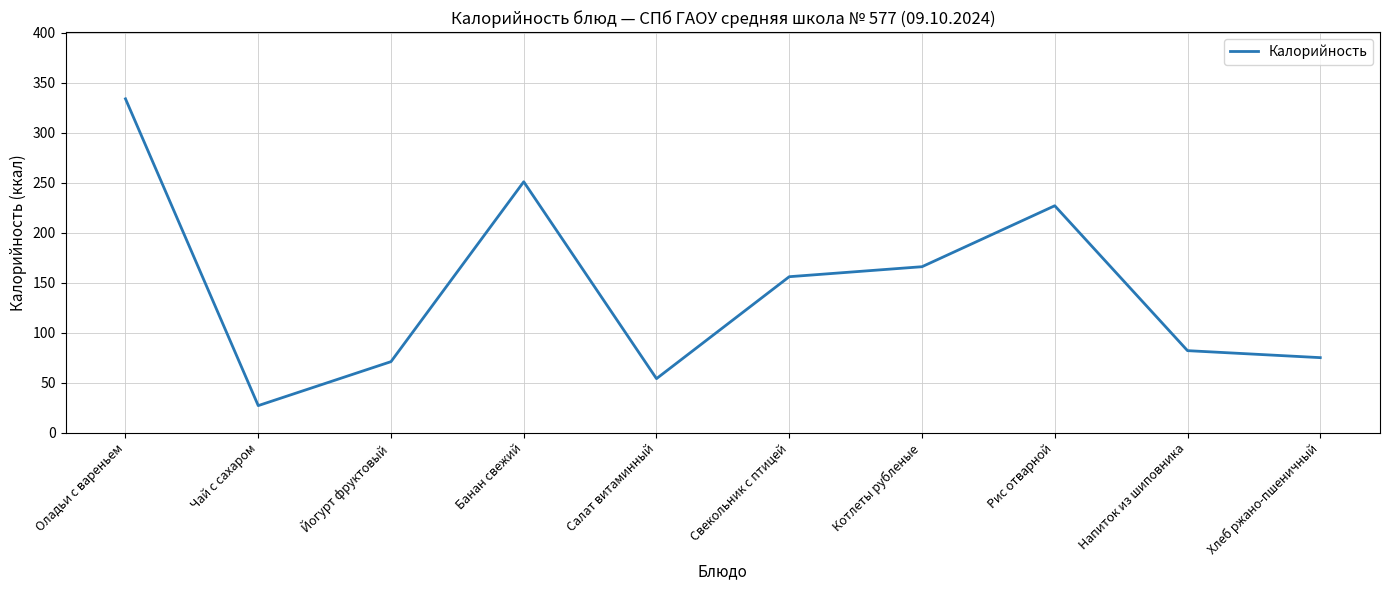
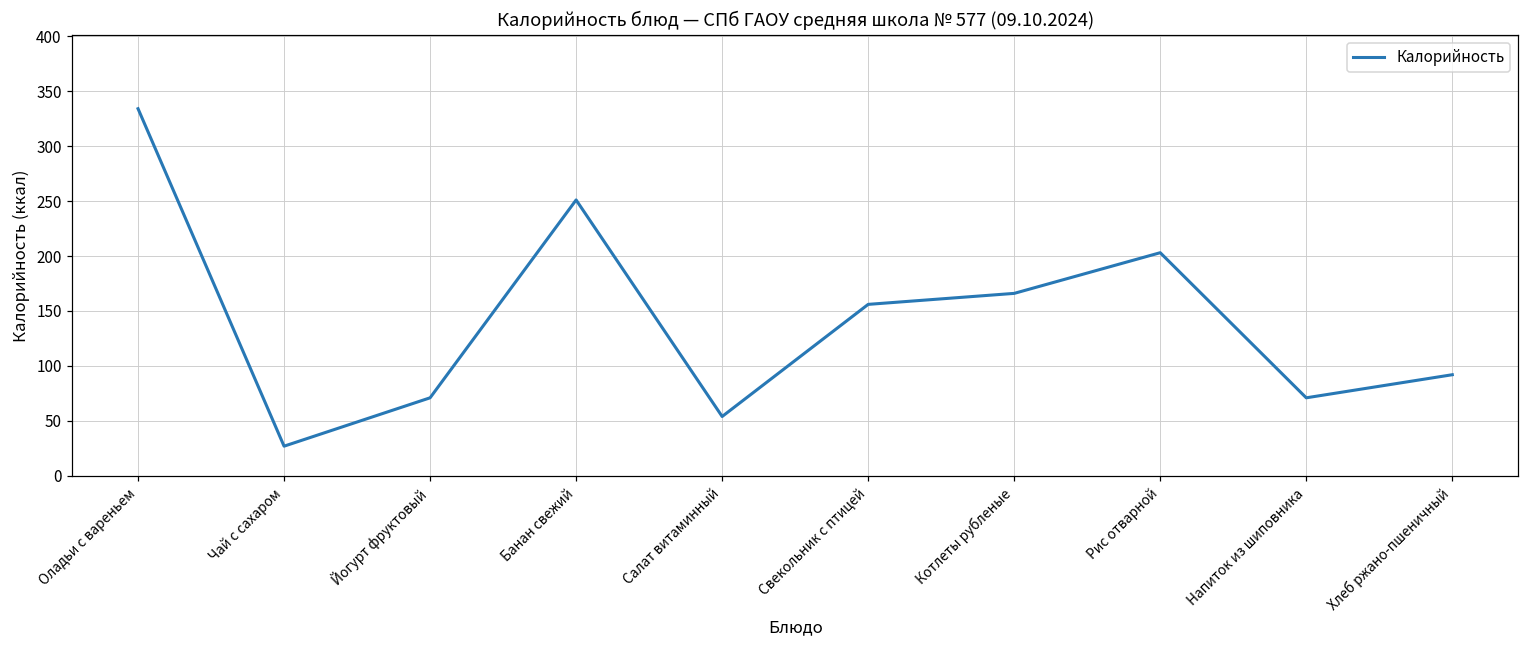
  {
    "Оладьи с вареньем": 330,
    "Чай с сахаром": 30,
    "Йогурт фруктовый": 70,
    "Банан свежий": 250,
    "Салат витаминный": 50,
    "Свекольник с птицей": 160,
    "Котлеты рубленые": 170,
-   "Рис отварной": 230,
-   "Напиток из шиповника": 80,
-   "Хлеб ржано-пшеничный": 80
+   "Рис отварной": 200,
+   "Напиток из шиповника": 70,
+   "Хлеб ржано-пшеничный": 90
  }
